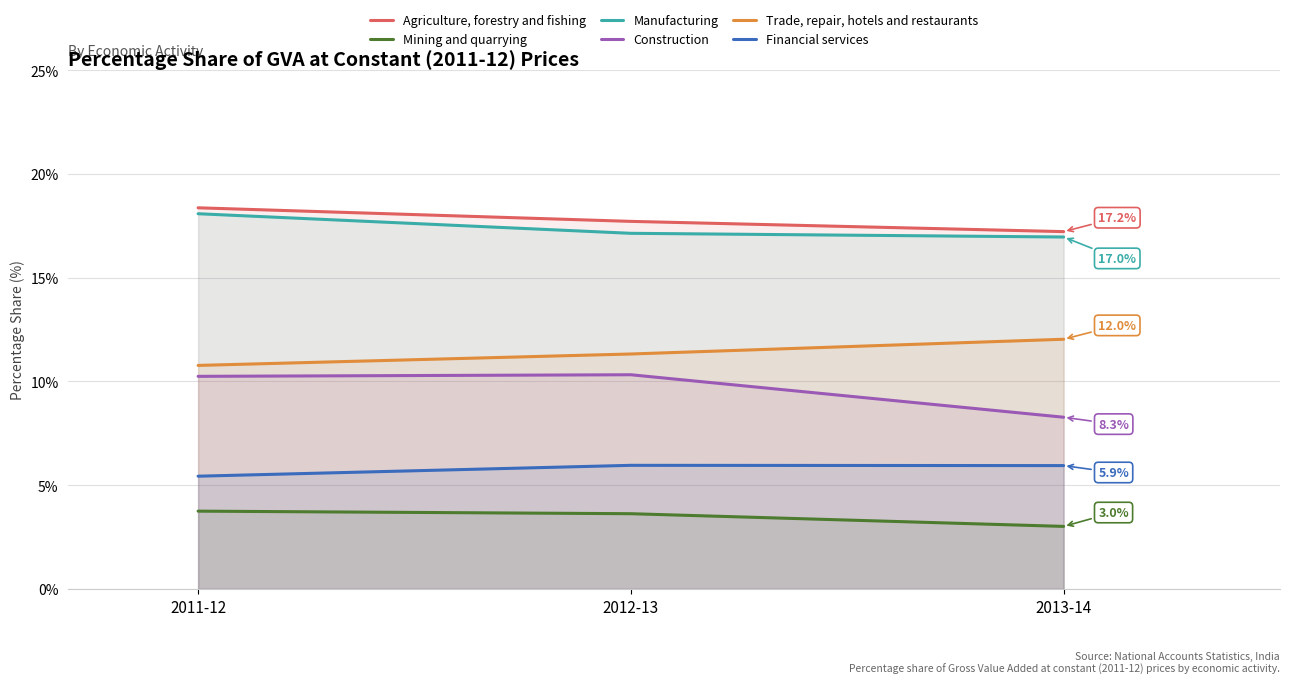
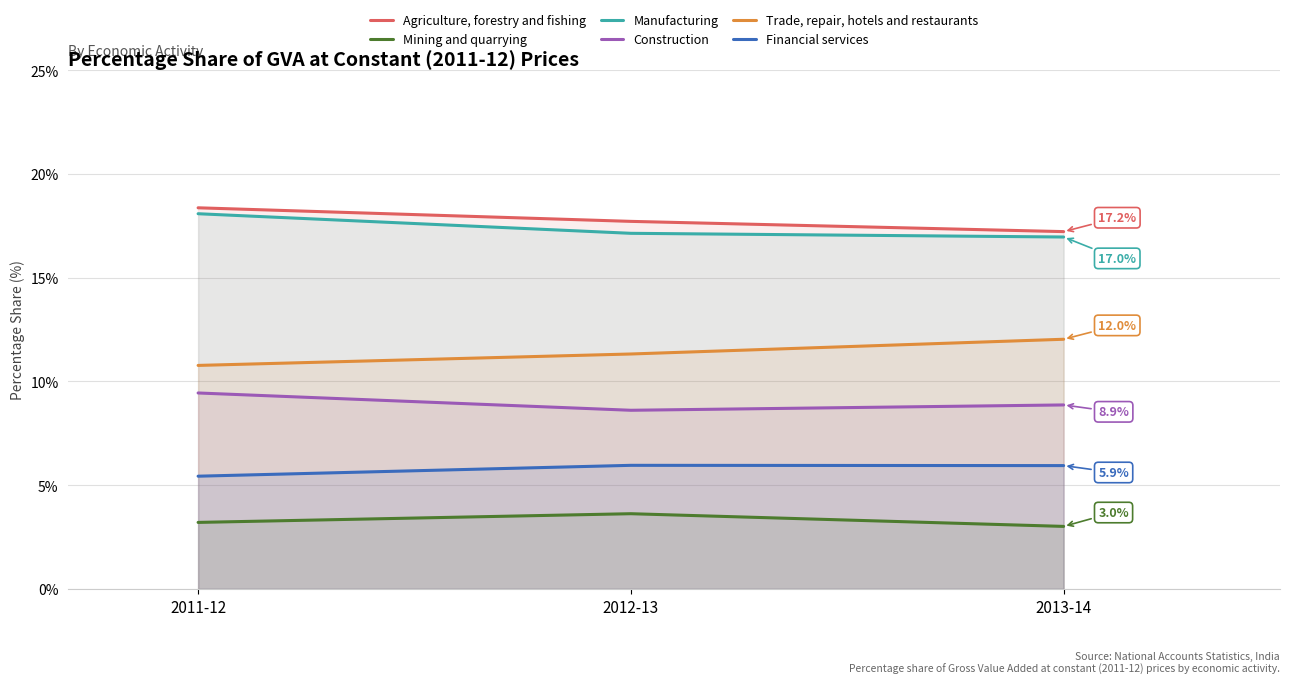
  {
    "Mining and quarrying": {
-     "2011-12": "3.7%",
+     "2011-12": "3.2%",
      "2012-13": "3.6%"
    },
    "Manufacturing": {
      "2011-12": "18.1%",
      "2012-13": "17.1%"
    },
    "Construction": {
-     "2011-12": "10.2%",
-     "2012-13": "10.3%",
-     "2013-14": "8.3%"
+     "2011-12": "9.4%",
+     "2012-13": "8.6%",
+     "2013-14": "8.9%"
    },
    "Financial services": {
      "2011-12": "5.4%",
      "2012-13": "6.0%"
    }
  }
